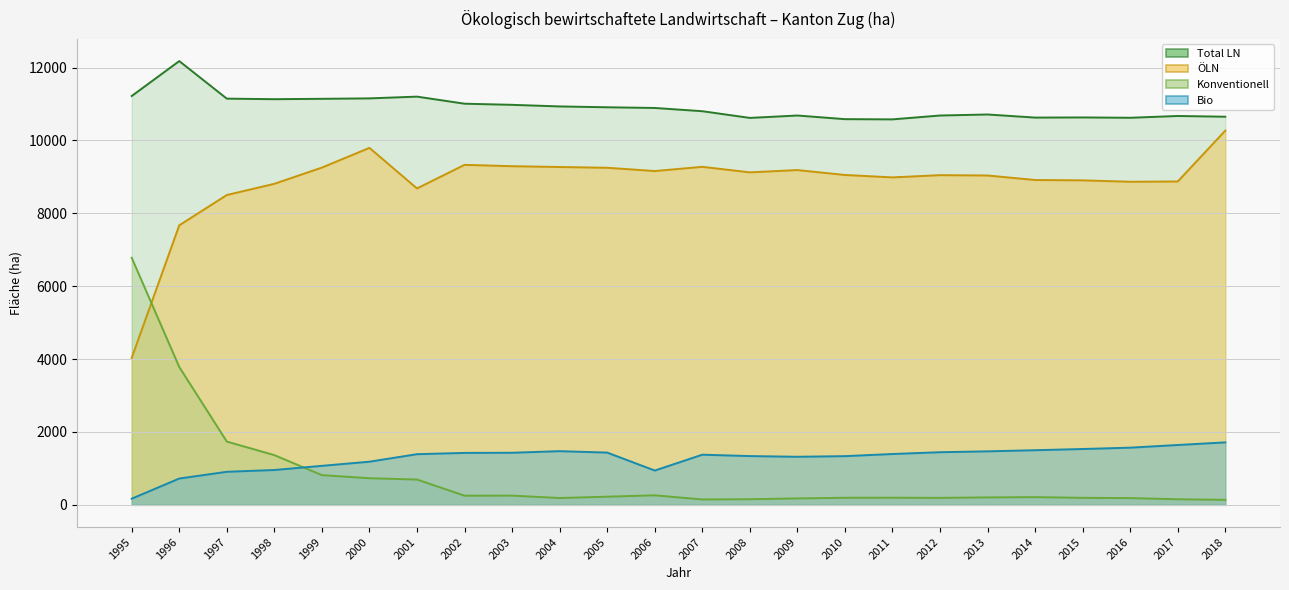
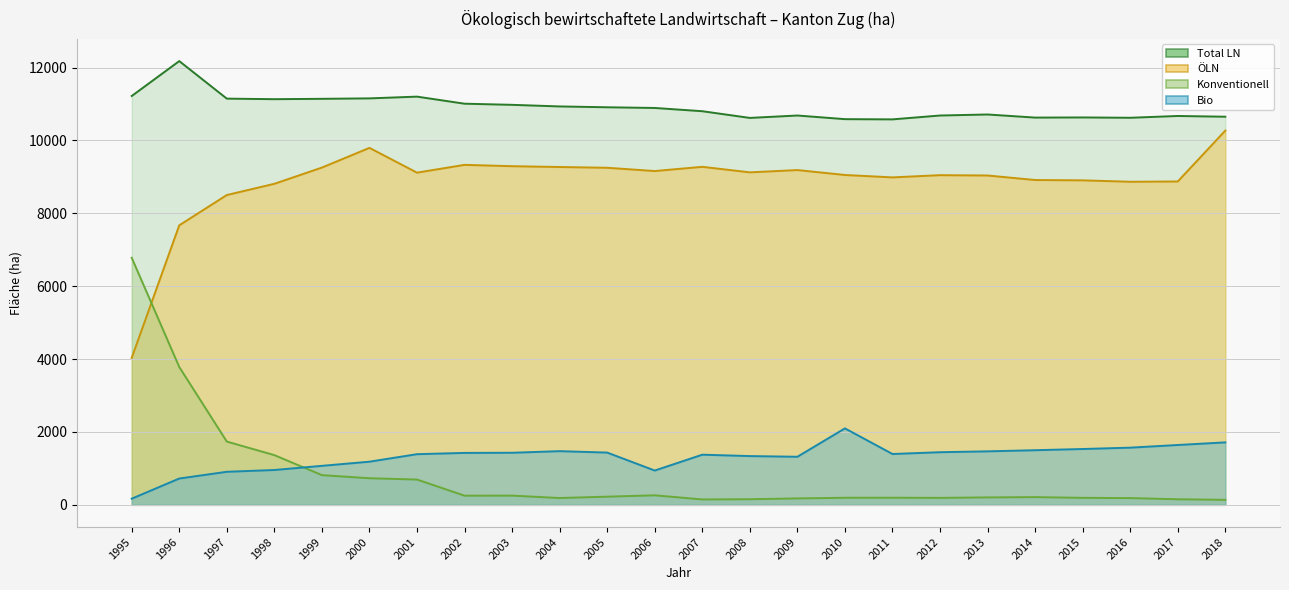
  {
    "ÖLN": {
      "1995": 4000,
      "1996": 7700,
      "1997": 8500,
      "1998": 8800,
      "1999": 9300,
      "2000": 9800,
-     "2001": 8700,
+     "2001": 9100,
      "2002": 9300,
      "2003": 9300,
      "2004": 9300,
      "2005": 9300,
      "2006": 9200,
      "2007": 9300,
      "2008": 9100,
      "2009": 9200,
      "2010": 9100,
      "2011": 9000,
      "2012": 9000,
      "2013": 9000,
      "2014": 8900,
      "2015": 8900,
      "2016": 8900,
      "2017": 8900,
      "2018": 10300
    },
    "Bio": {
      "1995": 200,
      "1996": 700,
      "1997": 900,
      "1998": 1000,
      "1999": 1100,
      "2000": 1200,
      "2001": 1400,
      "2002": 1400,
      "2003": 1400,
      "2004": 1500,
      "2005": 1400,
      "2006": 900,
      "2007": 1400,
      "2008": 1300,
      "2009": 1300,
-     "2010": 1300,
+     "2010": 2100,
      "2011": 1400,
      "2012": 1400,
      "2013": 1500,
      "2014": 1500,
      "2015": 1500,
      "2016": 1600,
      "2017": 1600,
      "2018": 1700
    }
  }
